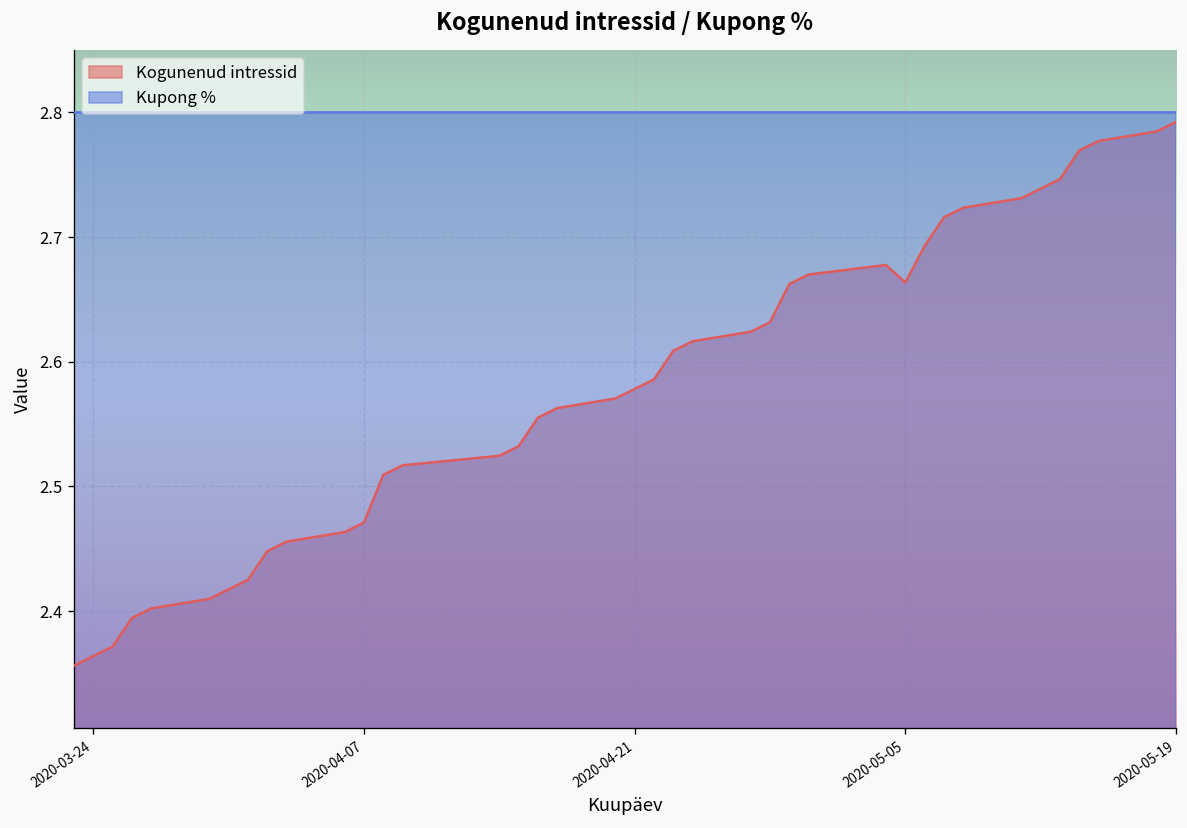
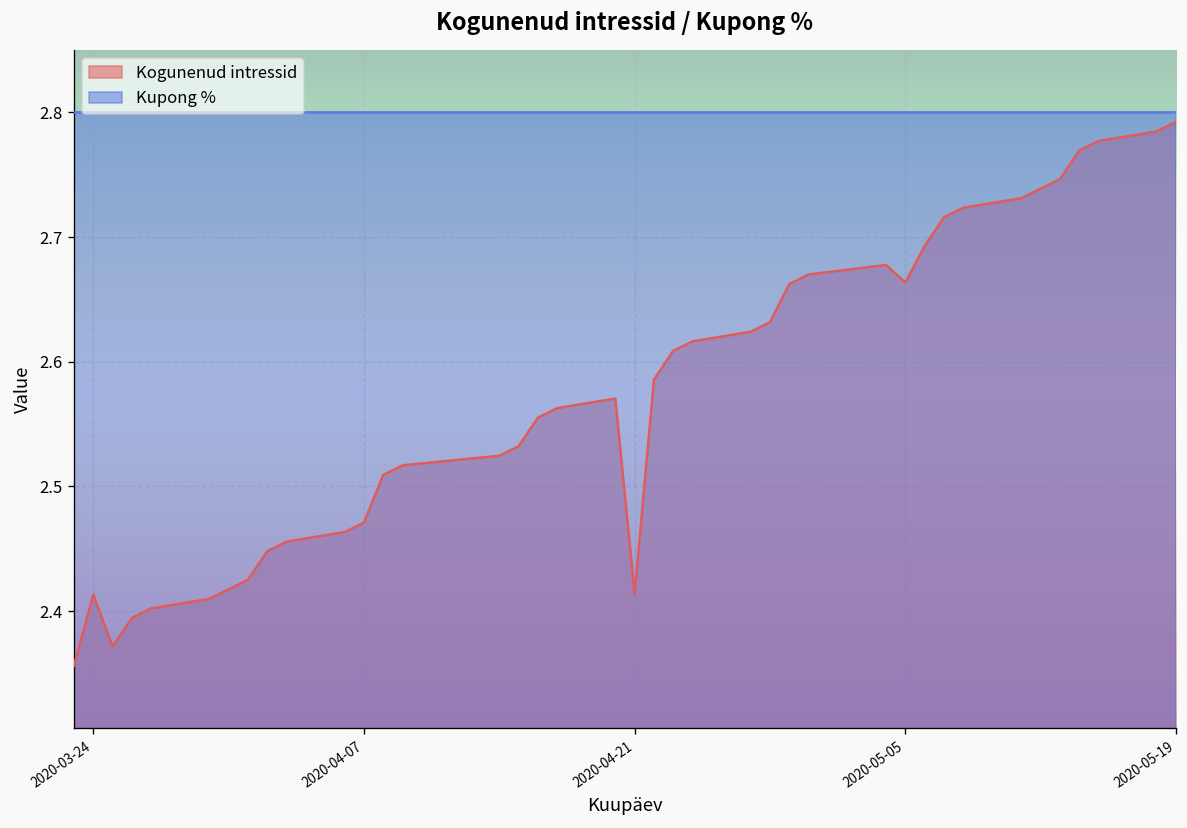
  {
    "Kogunenud intressid": {
-     "2020-03-24": 2.364,
+     "2020-03-24": 2.413,
      "2020-04-07": 2.471,
-     "2020-04-21": 2.578,
+     "2020-04-21": 2.414,
      "2020-05-05": 2.664,
      "2020-05-19": 2.792
    },
    "Kupong %": {
      "2020-04-07": 2.800,
      "2020-04-21": 2.800,
      "2020-05-05": 2.800,
      "2020-05-19": 2.800
    }
  }
